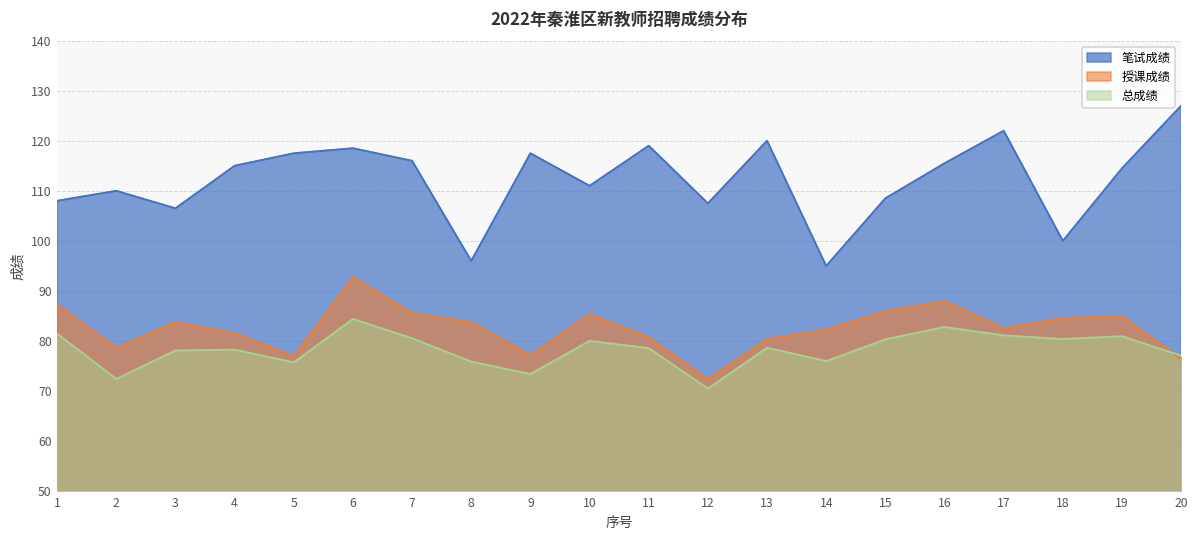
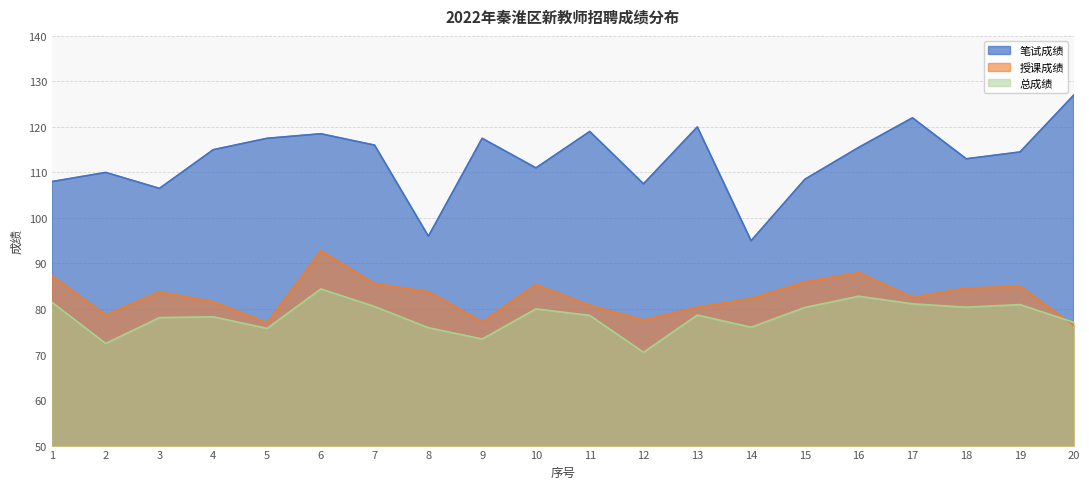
  {
    "笔试成绩": {
      "1": 108,
      "2": 110,
      "3": 107,
      "4": 115,
      "5": 118,
      "6": 119,
      "7": 116,
      "8": 96,
      "9": 118,
      "10": 111,
      "11": 119,
      "12": 108,
      "13": 120,
      "14": 95,
      "15": 109,
      "16": 116,
      "17": 122,
-     "18": 100,
+     "18": 113,
      "19": 115,
      "20": 127
    },
    "授课成绩": {
      "1": 87,
      "2": 79,
      "3": 84,
      "4": 82,
      "5": 77,
      "6": 93,
      "7": 86,
      "8": 84,
      "9": 77,
      "10": 85,
      "11": 81,
-     "12": 72,
+     "12": 78,
      "13": 80,
      "14": 82,
      "15": 86,
      "16": 88,
      "17": 83,
      "18": 85,
      "19": 85,
      "20": 76
    },
    "总成绩": {
      "1": 81,
      "2": 72,
      "3": 78,
      "4": 78,
      "5": 76,
      "6": 84,
      "7": 81,
      "8": 76,
      "9": 73,
      "10": 80,
      "11": 79,
      "12": 71,
      "13": 79,
      "14": 76,
      "15": 80,
      "16": 83,
      "17": 81,
      "18": 80,
      "19": 81,
      "20": 77
    }
  }
